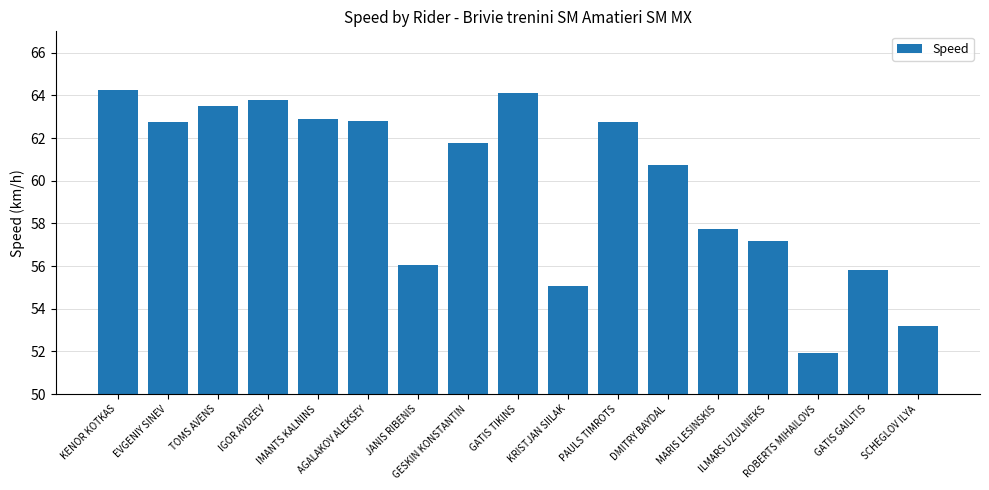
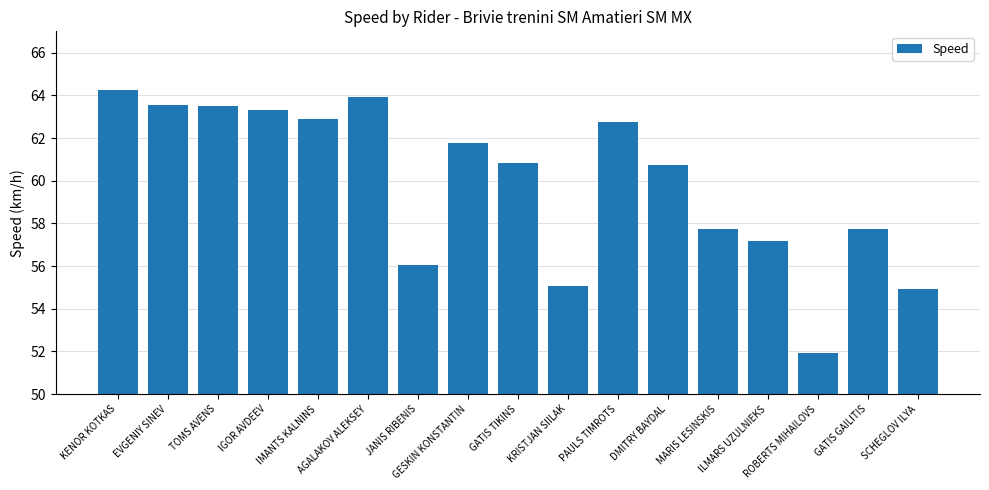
  {
    "KENOR KOTKAS": 64.3,
-   "EVGENIY SINEV": 62.8,
+   "EVGENIY SINEV": 63.5,
    "TOMS AVENS": 63.5,
-   "IGOR AVDEEV": 63.8,
+   "IGOR AVDEEV": 63.3,
    "IMANTS KALNINS": 62.9,
-   "AGALAKOV ALEKSEY": 62.8,
+   "AGALAKOV ALEKSEY": 63.9,
    "JANIS RIBENIS": 56.0,
    "GESKIN KONSTANTIN": 61.8,
-   "GATIS TIKINS": 64.1,
+   "GATIS TIKINS": 60.8,
    "KRISTJAN SIILAK": 55.1,
    "PAULS TIMROTS": 62.8,
    "DMITRY BAYDAL": 60.7,
    "MARIS LESINSKIS": 57.7,
    "ILMARS UZULNIEKS": 57.2,
    "ROBERTS MIHAILOVS": 51.9,
-   "GATIS GAILITIS": 55.8,
-   "SCHEGLOV ILYA": 53.2
+   "GATIS GAILITIS": 57.8,
+   "SCHEGLOV ILYA": 54.9
  }
